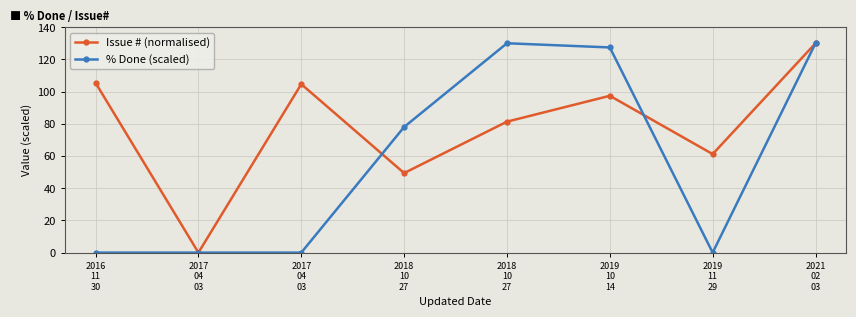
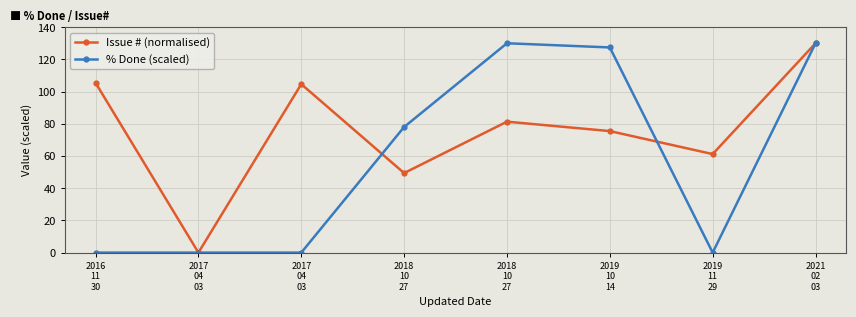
  {
    "Issue # (normalised)": {
      "2016 11 30": 105,
-     "2019 10 14": 97,
+     "2019 10 14": 75,
      "2019 11 29": 61
    },
    "% Done (scaled)": {
      "2016 11 30": 0,
      "2019 10 14": 127,
      "2019 11 29": 0
    }
  }
